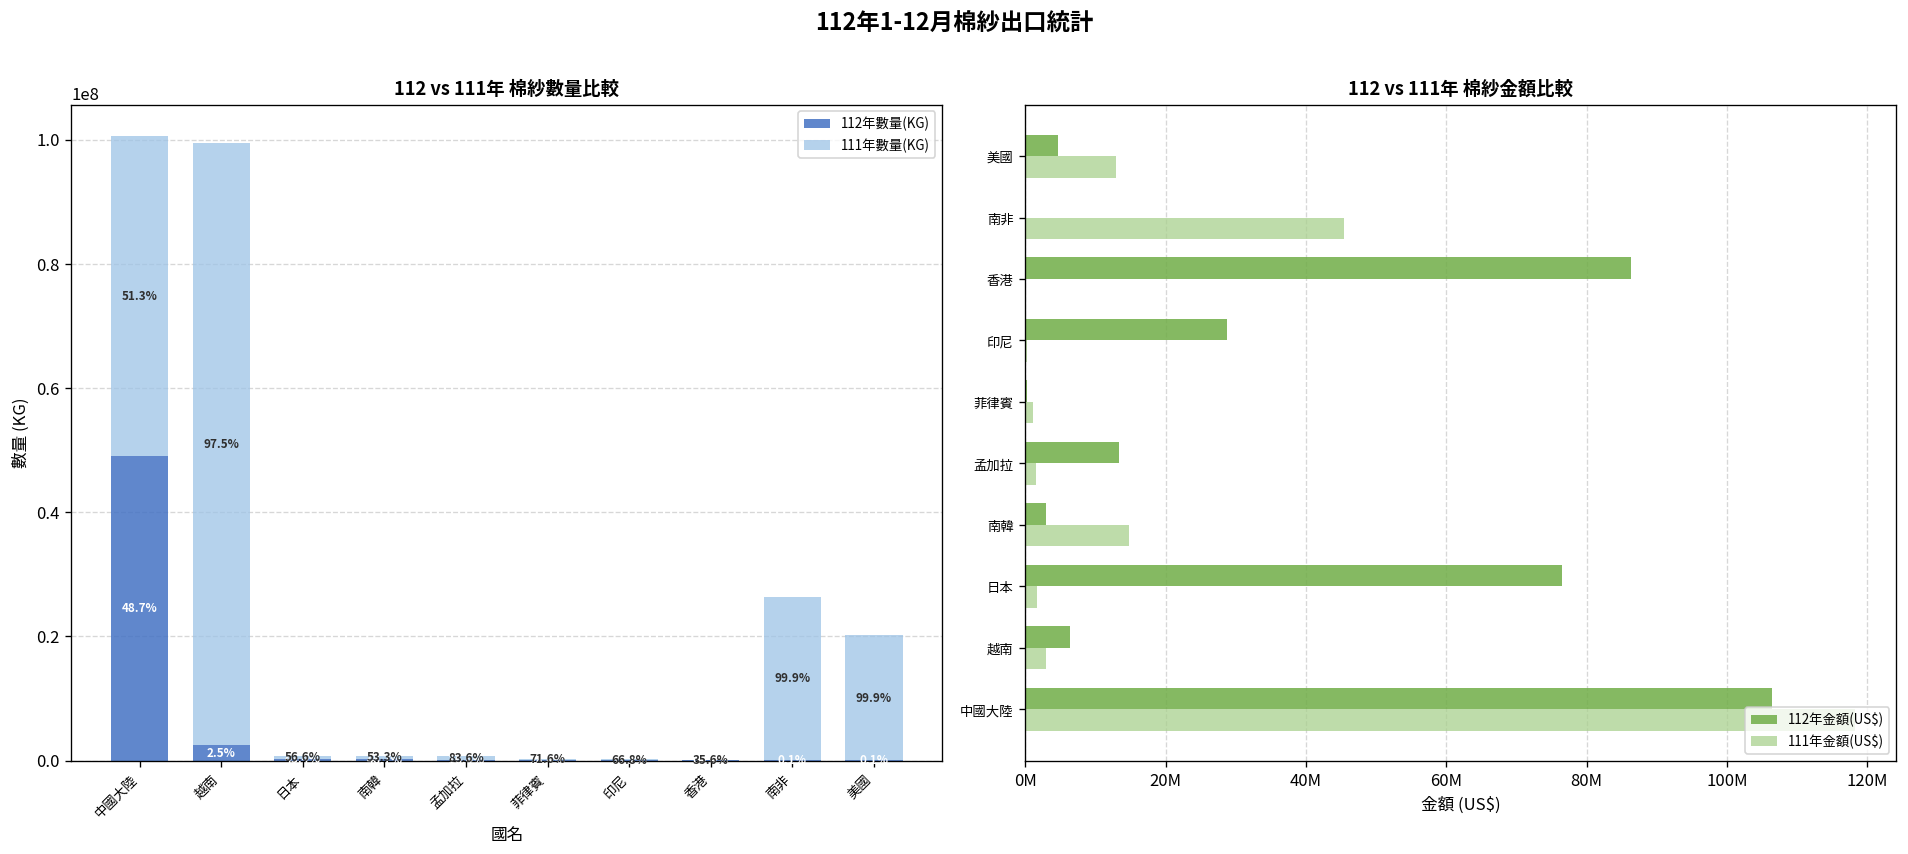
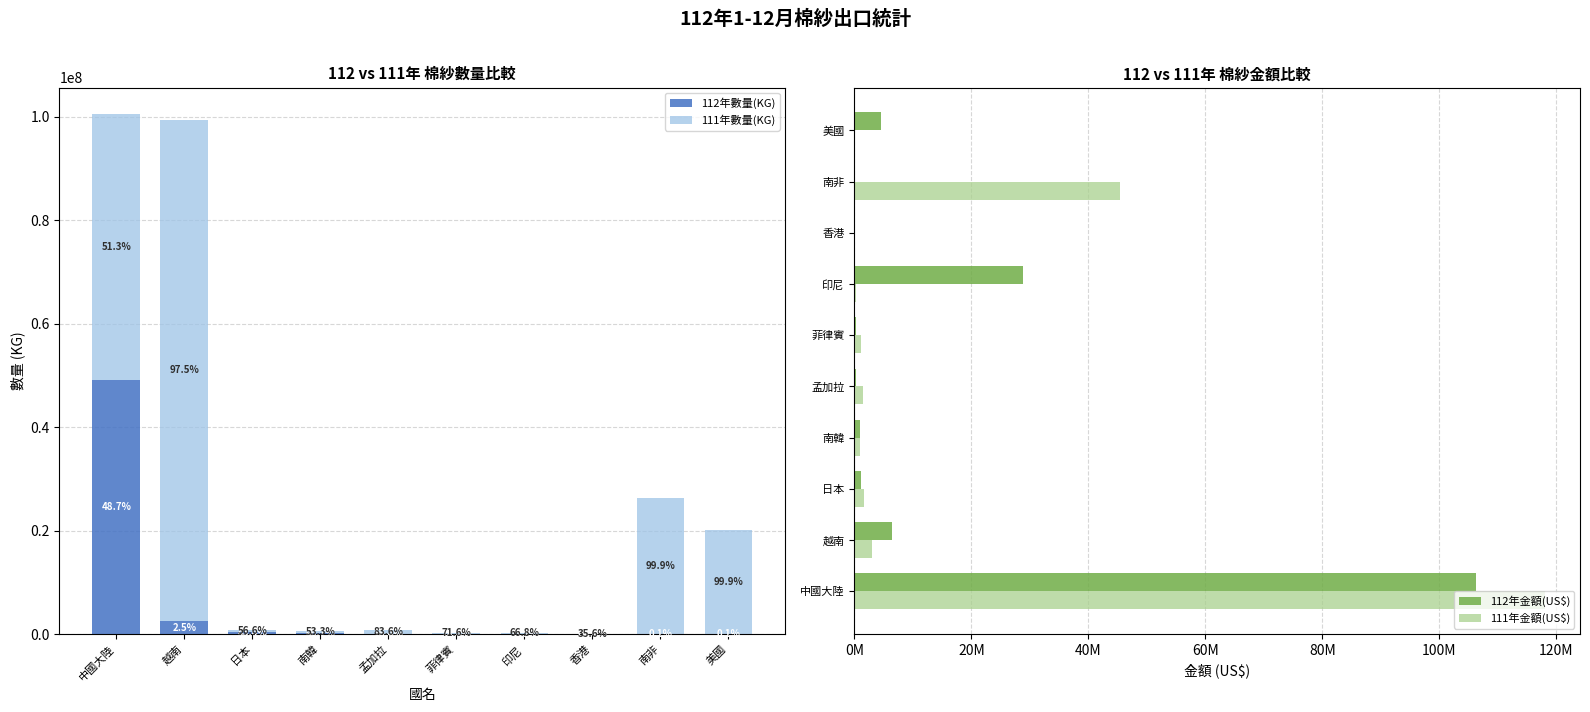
  {
    "112 vs 111年 棉紗數量比較": {
      "112年數量(KG)": {
        "越南": "2.5%"
      }
    },
    "112 vs 111年 棉紗金額比較": {
      "112年金額(US$)": {
        "美國": "5000000",
-       "香港": "86000000",
+       "香港": "0",
        "印尼": "29000000",
-       "孟加拉": "13000000",
-       "南韓": "3000000",
-       "日本": "76000000",
+       "孟加拉": "0",
+       "南韓": "1000000",
+       "日本": "1000000",
        "越南": "6000000",
        "中國大陸": "106000000"
      },
      "111年金額(US$)": {
-       "美國": "13000000",
+       "美國": "0",
        "南非": "45000000",
        "菲律賓": "1000000",
        "孟加拉": "2000000",
-       "南韓": "15000000",
+       "南韓": "1000000",
        "日本": "2000000",
        "越南": "3000000"
      }
    }
  }
